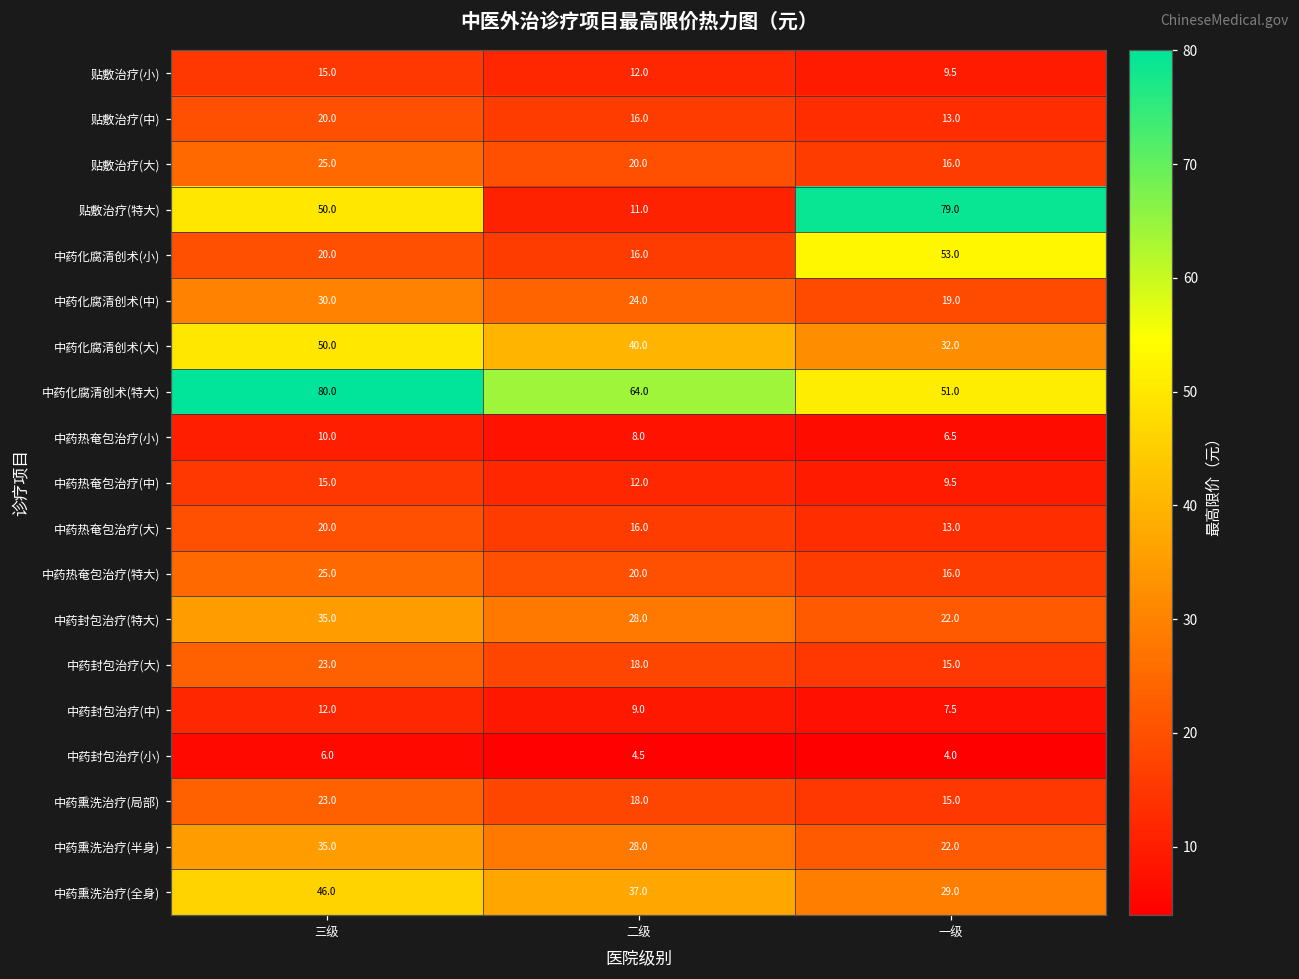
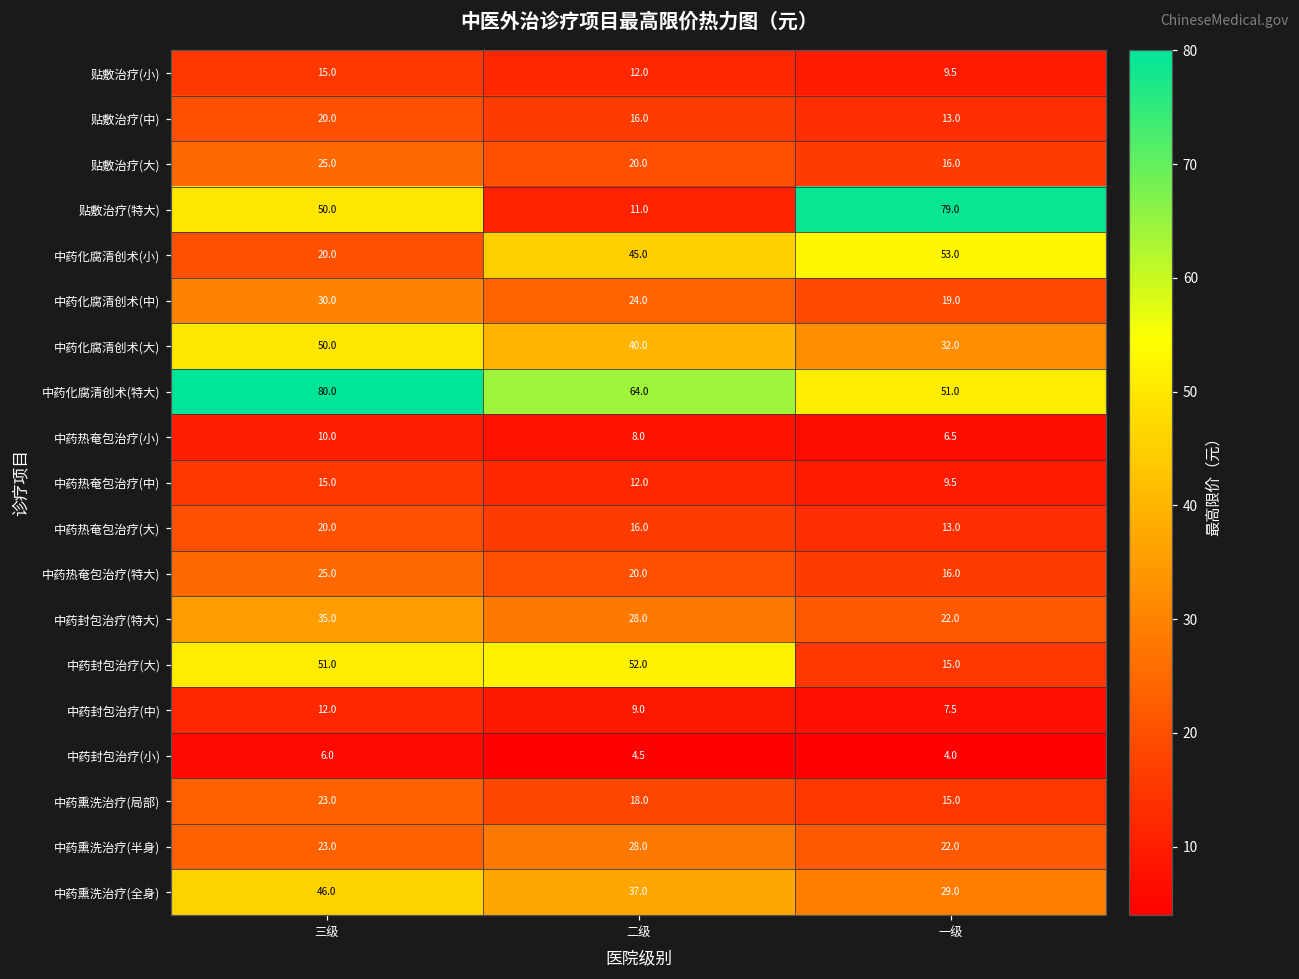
  {
    "贴敷治疗(小)": {
      "三级": 15.0,
      "二级": 12.0,
      "一级": 9.5
    },
    "贴敷治疗(中)": {
      "三级": 20.0,
      "二级": 16.0,
      "一级": 13.0
    },
    "贴敷治疗(大)": {
      "三级": 25.0,
      "二级": 20.0,
      "一级": 16.0
    },
    "贴敷治疗(特大)": {
      "三级": 50.0,
      "二级": 11.0,
      "一级": 79.0
    },
    "中药化腐清创术(小)": {
      "三级": 20.0,
-     "二级": 16.0,
+     "二级": 45.0,
      "一级": 53.0
    },
    "中药化腐清创术(中)": {
      "三级": 30.0,
      "二级": 24.0,
      "一级": 19.0
    },
    "中药化腐清创术(大)": {
      "三级": 50.0,
      "二级": 40.0,
      "一级": 32.0
    },
    "中药化腐清创术(特大)": {
      "三级": 80.0,
      "二级": 64.0,
      "一级": 51.0
    },
    "中药热奄包治疗(小)": {
      "三级": 10.0,
      "二级": 8.0,
      "一级": 6.5
    },
    "中药热奄包治疗(中)": {
      "三级": 15.0,
      "二级": 12.0,
      "一级": 9.5
    },
    "中药热奄包治疗(大)": {
      "三级": 20.0,
      "二级": 16.0,
      "一级": 13.0
    },
    "中药热奄包治疗(特大)": {
      "三级": 25.0,
      "二级": 20.0,
      "一级": 16.0
    },
    "中药封包治疗(特大)": {
      "三级": 35.0,
      "二级": 28.0,
      "一级": 22.0
    },
    "中药封包治疗(大)": {
-     "三级": 23.0,
-     "二级": 18.0,
+     "三级": 51.0,
+     "二级": 52.0,
      "一级": 15.0
    },
    "中药封包治疗(中)": {
      "三级": 12.0,
      "二级": 9.0,
      "一级": 7.5
    },
    "中药封包治疗(小)": {
      "三级": 6.0,
      "二级": 4.5,
      "一级": 4.0
    },
    "中药熏洗治疗(局部)": {
      "三级": 23.0,
      "二级": 18.0,
      "一级": 15.0
    },
    "中药熏洗治疗(半身)": {
-     "三级": 35.0,
+     "三级": 23.0,
      "二级": 28.0,
      "一级": 22.0
    },
    "中药熏洗治疗(全身)": {
      "三级": 46.0,
      "二级": 37.0,
      "一级": 29.0
    }
  }
